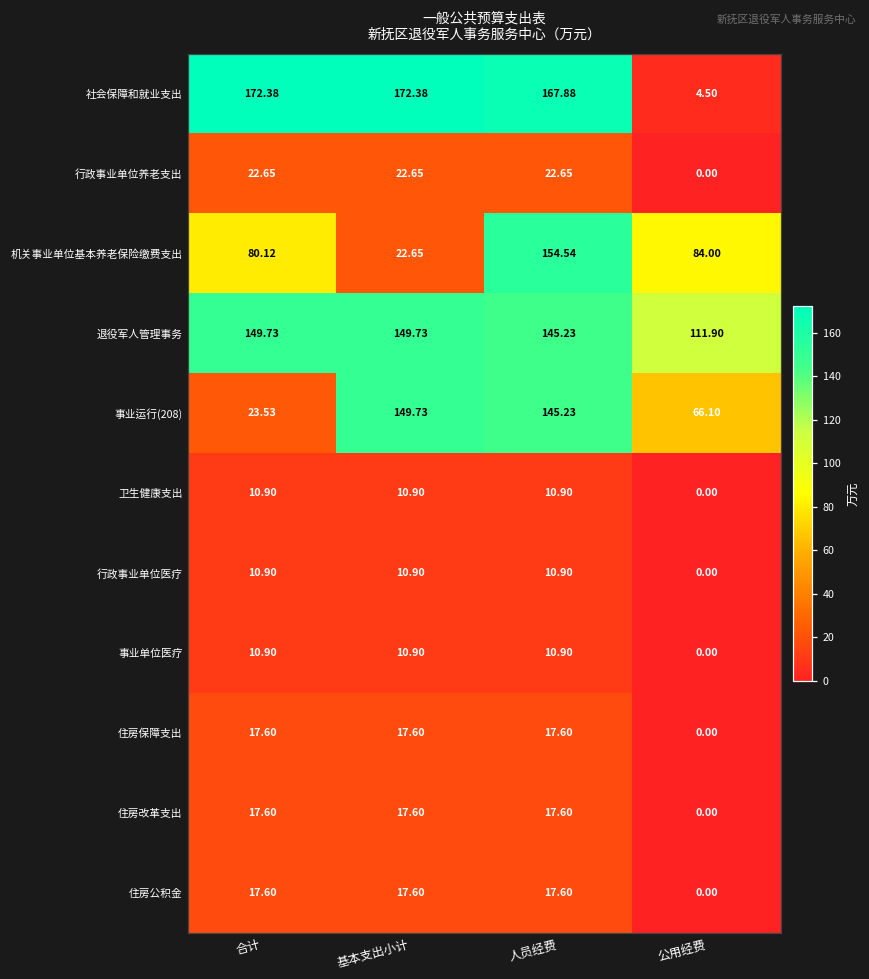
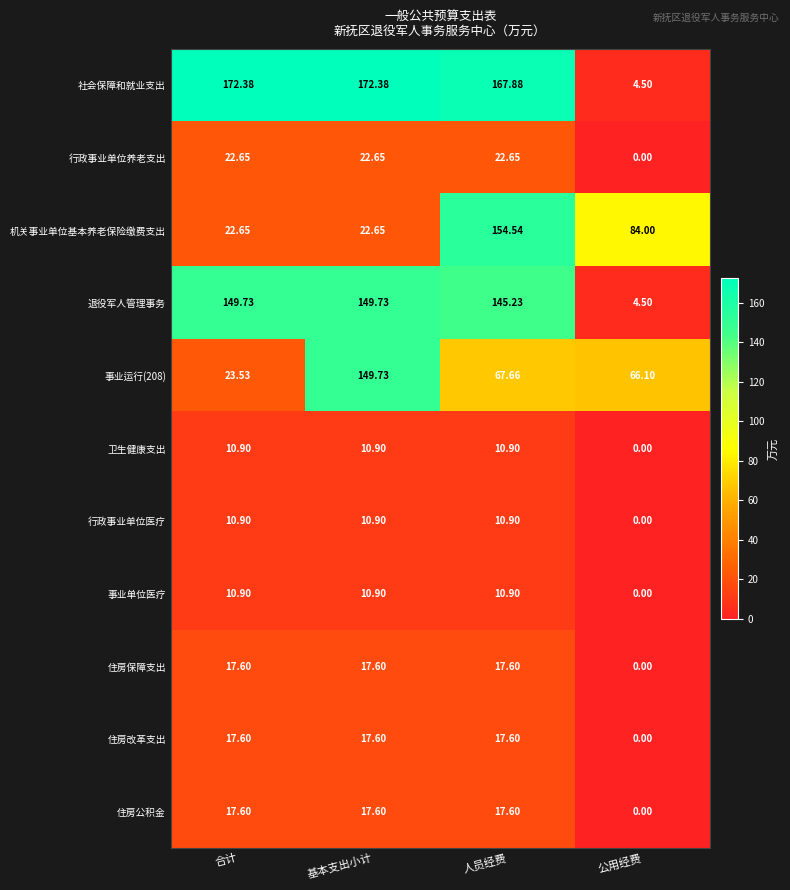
  {
    "社会保障和就业支出": {
      "合计": 172.38,
      "基本支出小计": 172.38,
      "人员经费": 167.88,
      "公用经费": 4.50
    },
    "行政事业单位养老支出": {
      "合计": 22.65,
      "基本支出小计": 22.65,
      "人员经费": 22.65,
      "公用经费": 0.00
    },
    "机关事业单位基本养老保险缴费支出": {
-     "合计": 80.12,
+     "合计": 22.65,
      "基本支出小计": 22.65,
      "人员经费": 154.54,
      "公用经费": 84.00
    },
    "退役军人管理事务": {
      "合计": 149.73,
      "基本支出小计": 149.73,
      "人员经费": 145.23,
-     "公用经费": 111.90
+     "公用经费": 4.50
    },
    "事业运行(208)": {
      "合计": 23.53,
      "基本支出小计": 149.73,
-     "人员经费": 145.23,
+     "人员经费": 67.66,
      "公用经费": 66.10
    },
    "卫生健康支出": {
      "合计": 10.90,
      "基本支出小计": 10.90,
      "人员经费": 10.90,
      "公用经费": 0.00
    },
    "行政事业单位医疗": {
      "合计": 10.90,
      "基本支出小计": 10.90,
      "人员经费": 10.90,
      "公用经费": 0.00
    },
    "事业单位医疗": {
      "合计": 10.90,
      "基本支出小计": 10.90,
      "人员经费": 10.90,
      "公用经费": 0.00
    },
    "住房保障支出": {
      "合计": 17.60,
      "基本支出小计": 17.60,
      "人员经费": 17.60,
      "公用经费": 0.00
    },
    "住房改革支出": {
      "合计": 17.60,
      "基本支出小计": 17.60,
      "人员经费": 17.60,
      "公用经费": 0.00
    },
    "住房公积金": {
      "合计": 17.60,
      "基本支出小计": 17.60,
      "人员经费": 17.60,
      "公用经费": 0.00
    }
  }
